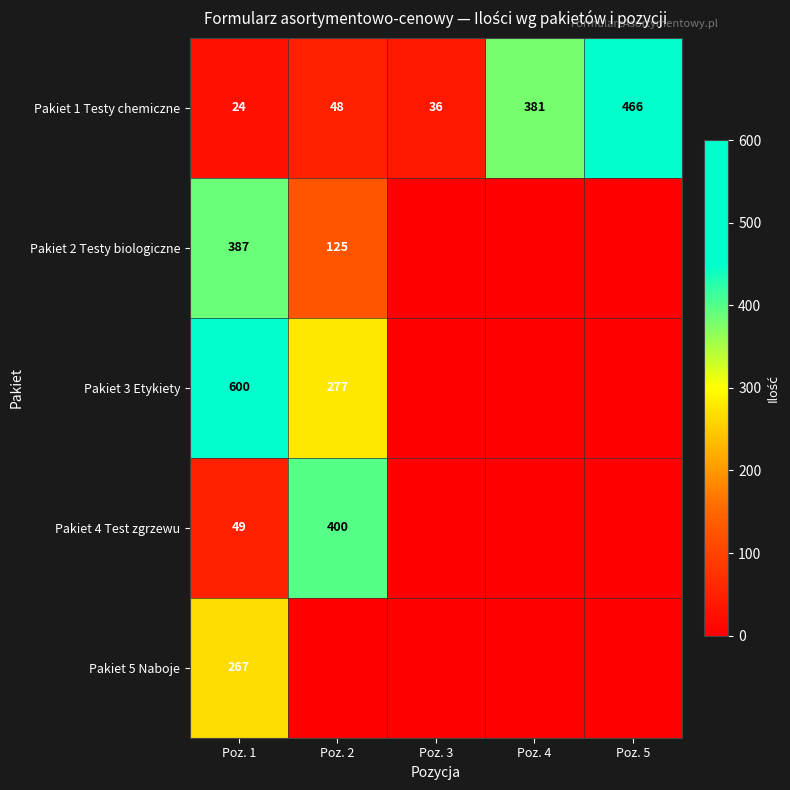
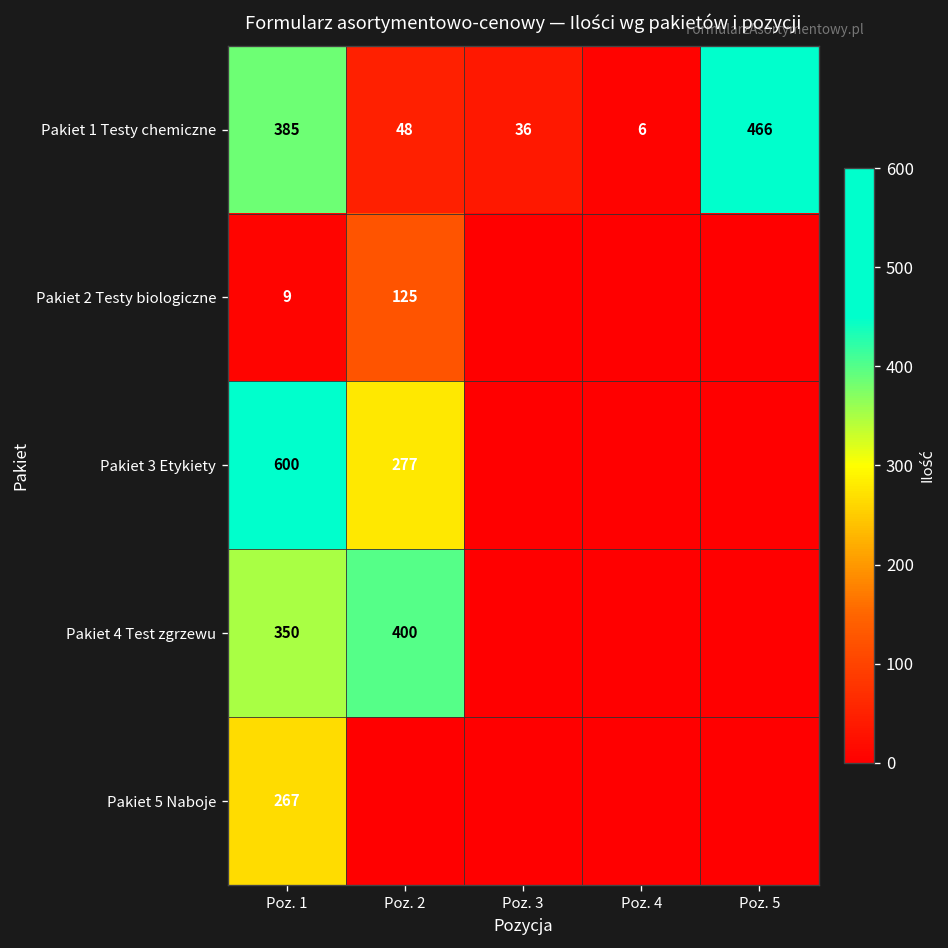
  {
    "Pakiet 1 Testy chemiczne": {
-     "Poz. 1": 24,
+     "Poz. 1": 385,
      "Poz. 2": 48,
      "Poz. 3": 36,
-     "Poz. 4": 381,
+     "Poz. 4": 6,
      "Poz. 5": 466
    },
    "Pakiet 2 Testy biologiczne": {
-     "Poz. 1": 387,
+     "Poz. 1": 9,
      "Poz. 2": 125
    },
    "Pakiet 3 Etykiety": {
      "Poz. 1": 600,
      "Poz. 2": 277
    },
    "Pakiet 4 Test zgrzewu": {
-     "Poz. 1": 49,
+     "Poz. 1": 350,
      "Poz. 2": 400
    },
    "Pakiet 5 Naboje": {
      "Poz. 1": 267
    }
  }
